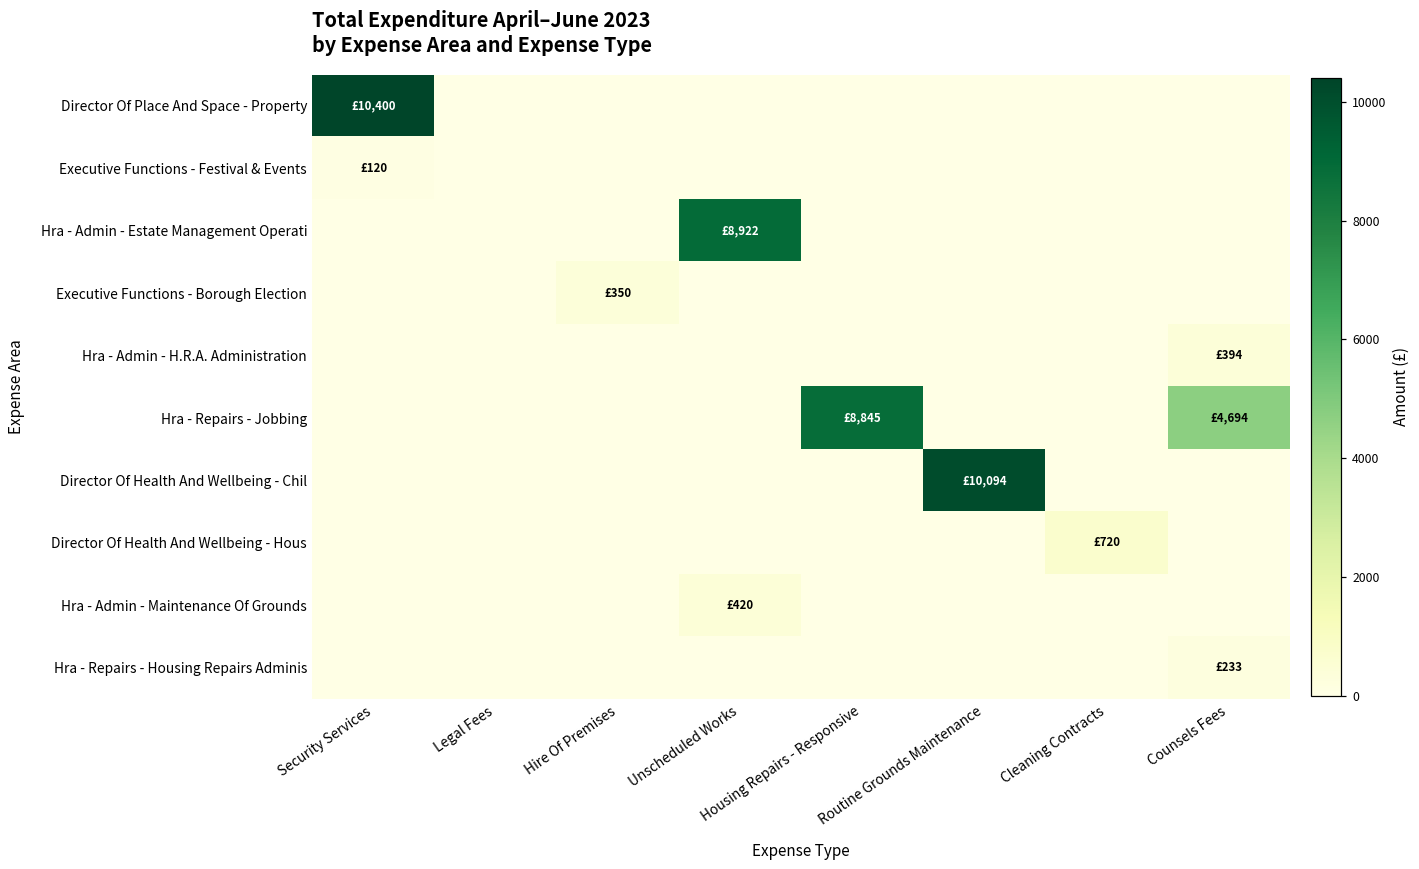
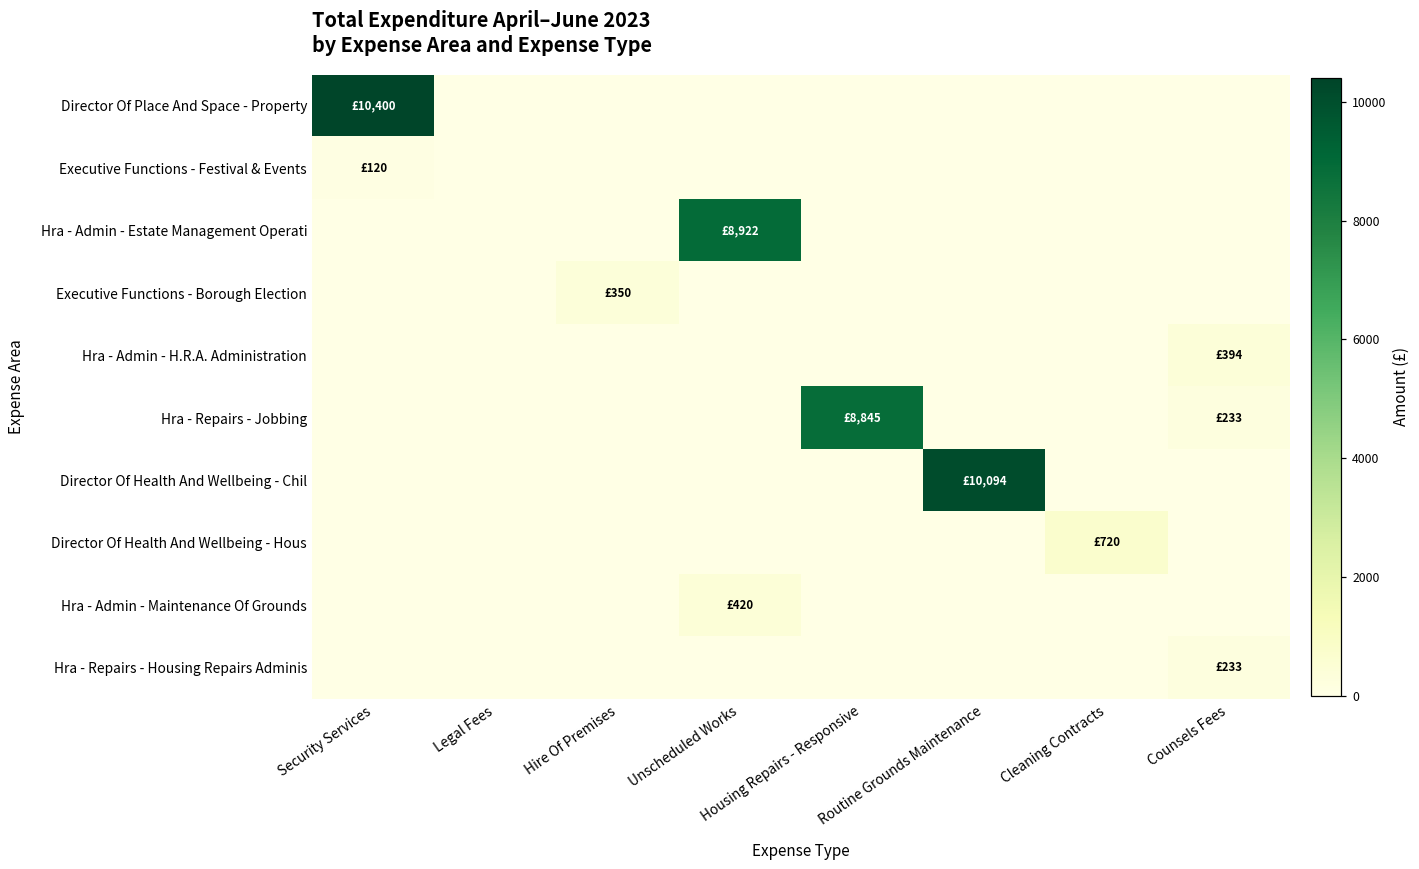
  {
    "Director Of Place And Space - Property": {
      "Security Services": "£10,400"
    },
    "Executive Functions - Festival & Events": {
      "Security Services": "£120"
    },
    "Hra - Admin - Estate Management Operati": {
      "Unscheduled Works": "£8,922"
    },
    "Executive Functions - Borough Election": {
      "Hire Of Premises": "£350"
    },
    "Hra - Admin - H.R.A. Administration": {
      "Counsels Fees": "£394"
    },
    "Hra - Repairs - Jobbing": {
      "Housing Repairs - Responsive": "£8,845",
-     "Counsels Fees": "£4,694"
+     "Counsels Fees": "£233"
    },
    "Director Of Health And Wellbeing - Chil": {
      "Routine Grounds Maintenance": "£10,094"
    },
    "Director Of Health And Wellbeing - Hous": {
      "Cleaning Contracts": "£720"
    },
    "Hra - Admin - Maintenance Of Grounds": {
      "Unscheduled Works": "£420"
    },
    "Hra - Repairs - Housing Repairs Adminis": {
      "Counsels Fees": "£233"
    }
  }
